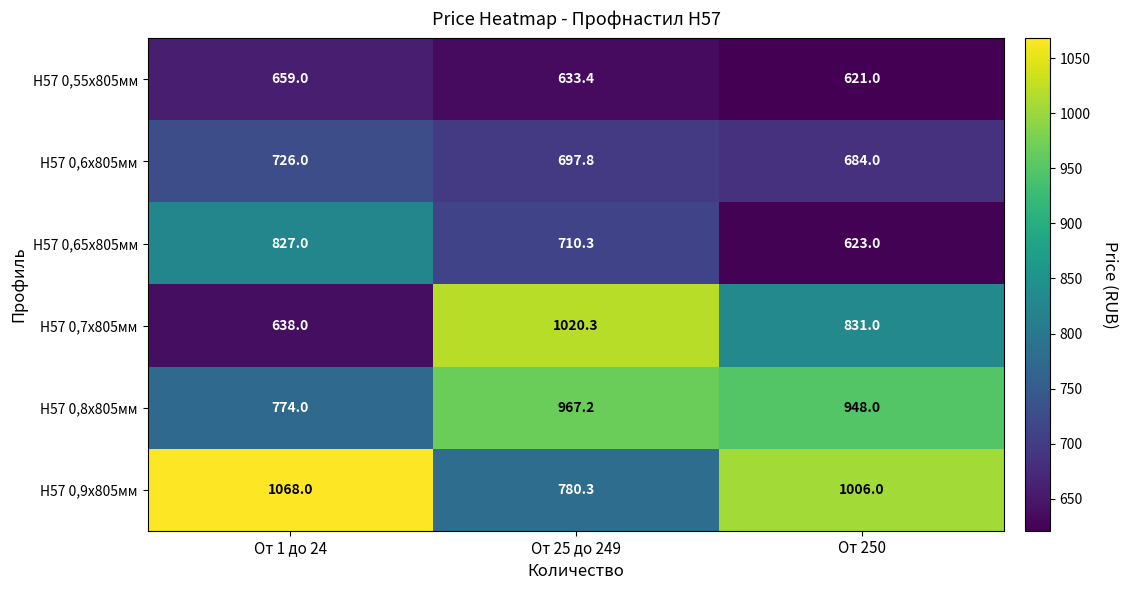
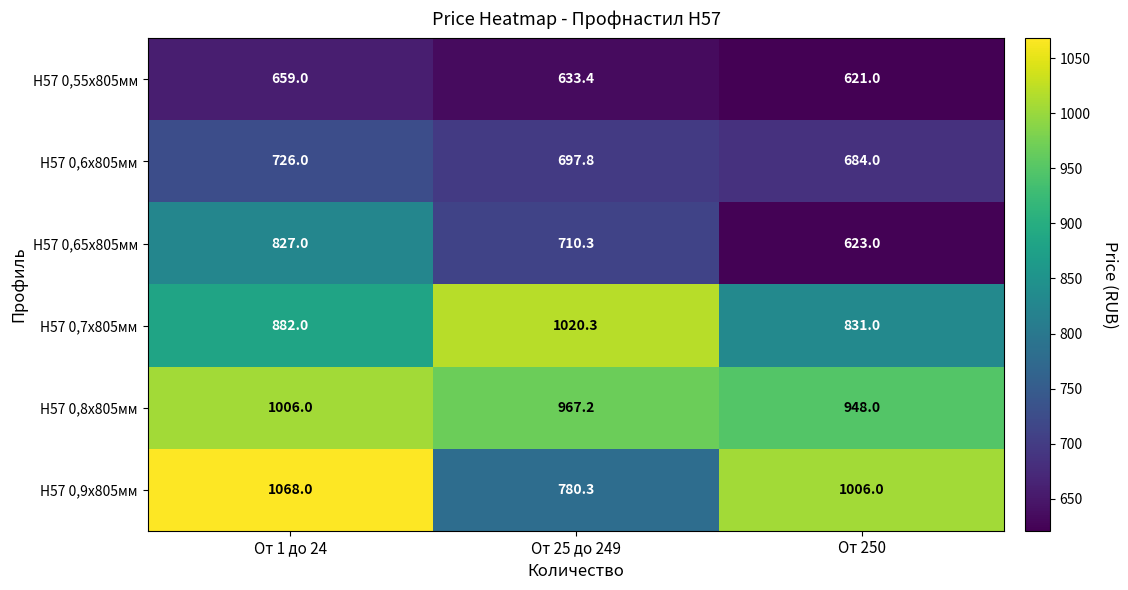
  {
    "Н57 0,55х805мм": {
      "От 1 до 24": 659.0,
      "От 25 до 249": 633.4,
      "От 250": 621.0
    },
    "Н57 0,6х805мм": {
      "От 1 до 24": 726.0,
      "От 25 до 249": 697.8,
      "От 250": 684.0
    },
    "Н57 0,65х805мм": {
      "От 1 до 24": 827.0,
      "От 25 до 249": 710.3,
      "От 250": 623.0
    },
    "Н57 0,7х805мм": {
-     "От 1 до 24": 638.0,
+     "От 1 до 24": 882.0,
      "От 25 до 249": 1020.3,
      "От 250": 831.0
    },
    "Н57 0,8х805мм": {
-     "От 1 до 24": 774.0,
+     "От 1 до 24": 1006.0,
      "От 25 до 249": 967.2,
      "От 250": 948.0
    },
    "Н57 0,9х805мм": {
      "От 1 до 24": 1068.0,
      "От 25 до 249": 780.3,
      "От 250": 1006.0
    }
  }
